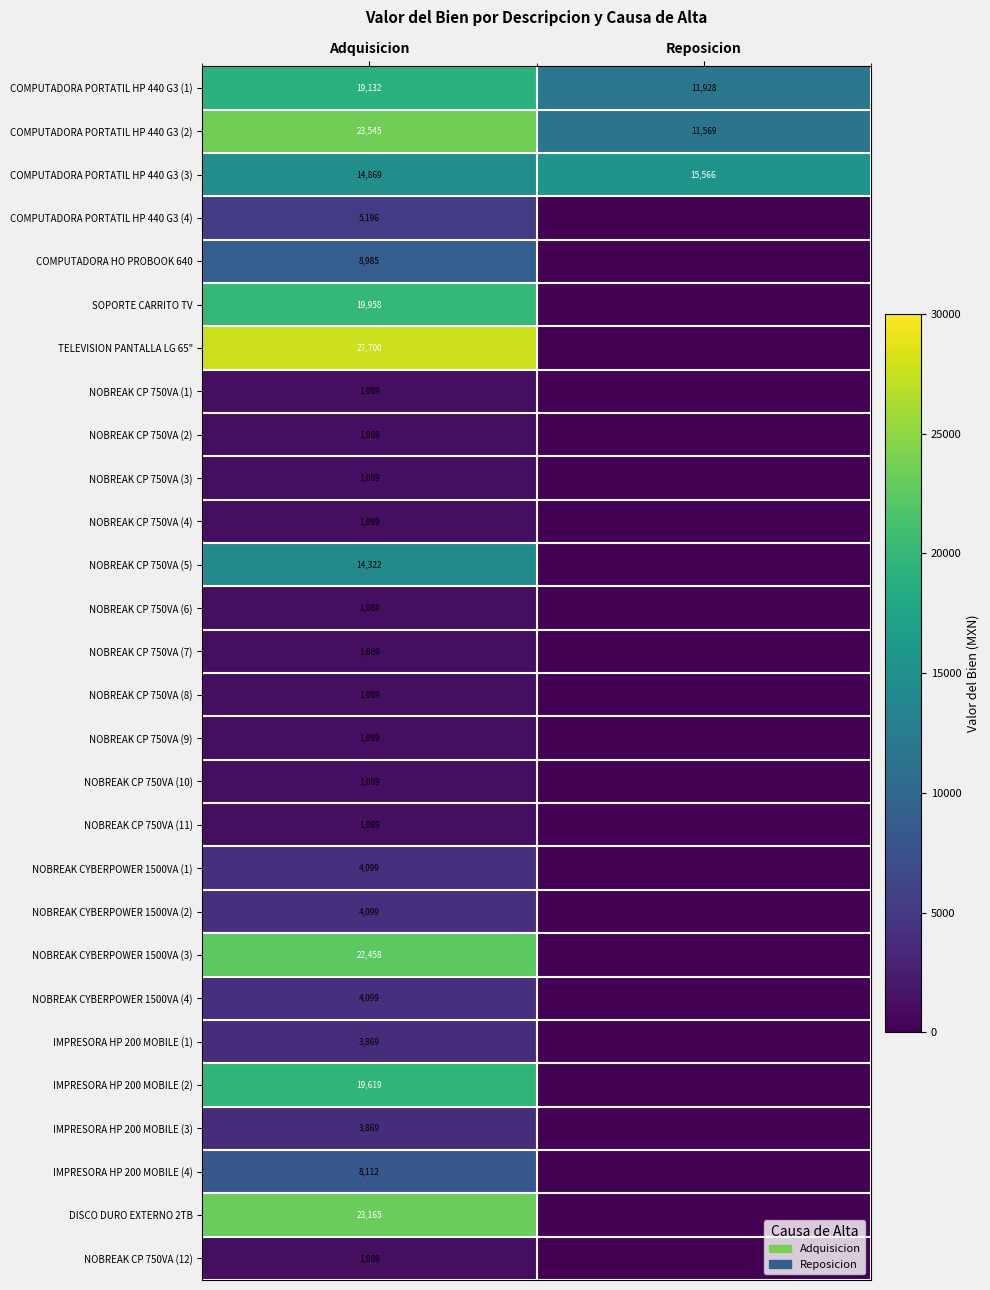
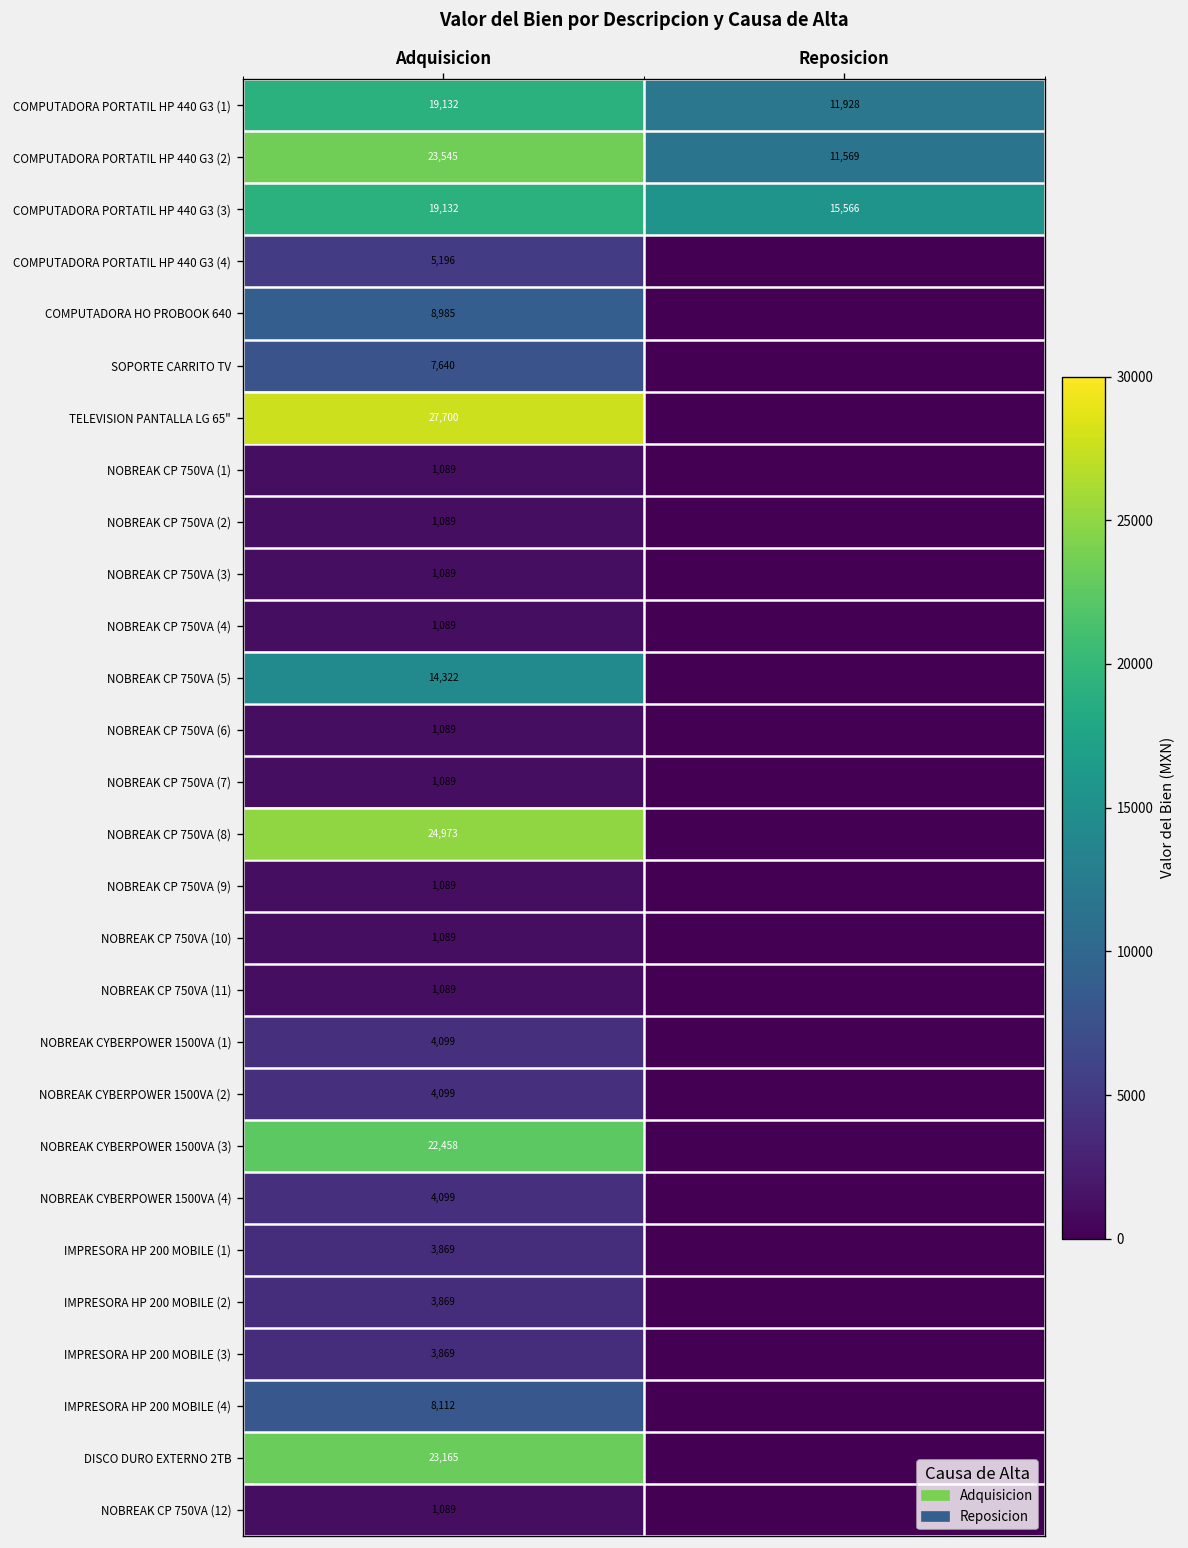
  {
    "COMPUTADORA PORTATIL HP 440 G3 (1)": {
      "Adquisicion": "19,132",
      "Reposicion": "11,928"
    },
    "COMPUTADORA PORTATIL HP 440 G3 (2)": {
      "Adquisicion": "23,545",
      "Reposicion": "11,569"
    },
    "COMPUTADORA PORTATIL HP 440 G3 (3)": {
-     "Adquisicion": "14,869",
+     "Adquisicion": "19,132",
      "Reposicion": "15,566"
    },
    "COMPUTADORA PORTATIL HP 440 G3 (4)": {
      "Adquisicion": "5,196"
    },
    "COMPUTADORA HO PROBOOK 640": {
      "Adquisicion": "8,985"
    },
    "SOPORTE CARRITO TV": {
-     "Adquisicion": "19,958"
+     "Adquisicion": "7,640"
    },
    "TELEVISION PANTALLA LG 65\"": {
      "Adquisicion": "27,700"
    },
    "NOBREAK CP 750VA (1)": {
      "Adquisicion": "1,089"
    },
    "NOBREAK CP 750VA (2)": {
      "Adquisicion": "1,089"
    },
    "NOBREAK CP 750VA (3)": {
      "Adquisicion": "1,089"
    },
    "NOBREAK CP 750VA (4)": {
      "Adquisicion": "1,089"
    },
    "NOBREAK CP 750VA (5)": {
      "Adquisicion": "14,322"
    },
    "NOBREAK CP 750VA (6)": {
      "Adquisicion": "1,089"
    },
    "NOBREAK CP 750VA (7)": {
      "Adquisicion": "1,089"
    },
    "NOBREAK CP 750VA (8)": {
-     "Adquisicion": "1,089"
+     "Adquisicion": "24,973"
    },
    "NOBREAK CP 750VA (9)": {
      "Adquisicion": "1,089"
    },
    "NOBREAK CP 750VA (10)": {
      "Adquisicion": "1,089"
    },
    "NOBREAK CP 750VA (11)": {
      "Adquisicion": "1,089"
    },
    "NOBREAK CYBERPOWER 1500VA (1)": {
      "Adquisicion": "4,099"
    },
    "NOBREAK CYBERPOWER 1500VA (2)": {
      "Adquisicion": "4,099"
    },
    "NOBREAK CYBERPOWER 1500VA (3)": {
      "Adquisicion": "22,458"
    },
    "NOBREAK CYBERPOWER 1500VA (4)": {
      "Adquisicion": "4,099"
    },
    "IMPRESORA HP 200 MOBILE (1)": {
      "Adquisicion": "3,869"
    },
    "IMPRESORA HP 200 MOBILE (2)": {
-     "Adquisicion": "19,619"
+     "Adquisicion": "3,869"
    },
    "IMPRESORA HP 200 MOBILE (3)": {
      "Adquisicion": "3,869"
    },
    "IMPRESORA HP 200 MOBILE (4)": {
      "Adquisicion": "8,112"
    },
    "DISCO DURO EXTERNO 2TB": {
      "Adquisicion": "23,165"
    },
    "NOBREAK CP 750VA (12)": {
      "Adquisicion": "1,089"
    }
  }
